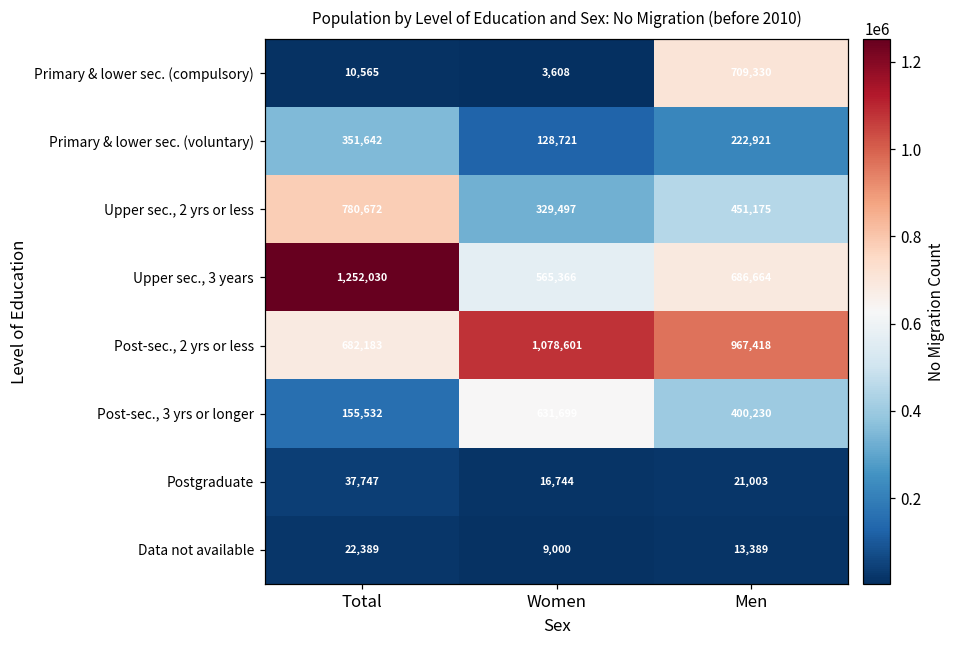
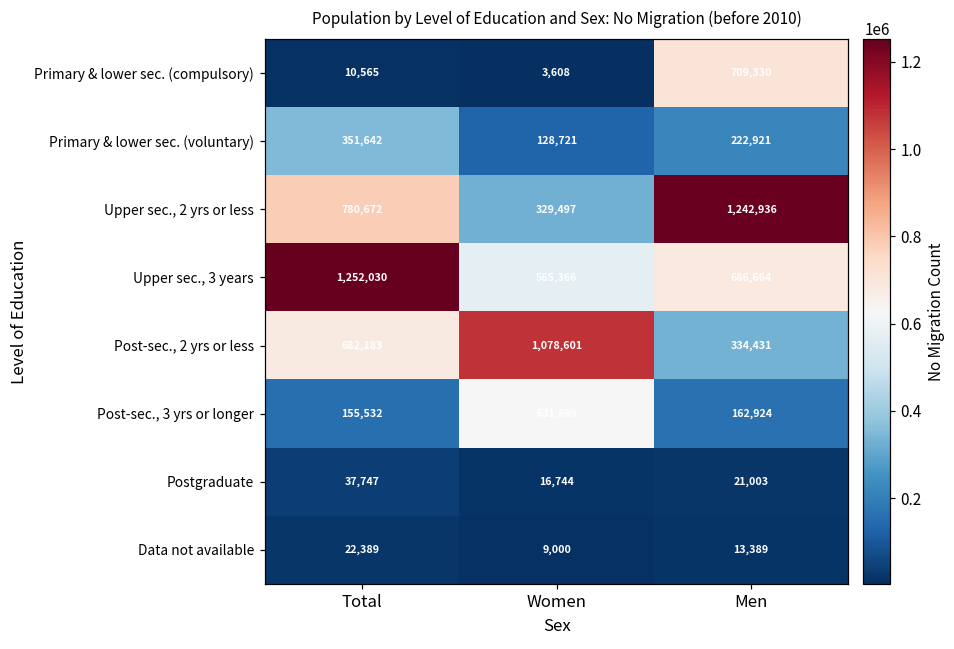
  {
    "Primary & lower sec. (compulsory)": {
      "Total": "10,565",
      "Women": "3,608"
    },
    "Primary & lower sec. (voluntary)": {
      "Total": "351,642",
      "Women": "128,721",
      "Men": "222,921"
    },
    "Upper sec., 2 yrs or less": {
      "Total": "780,672",
      "Women": "329,497",
-     "Men": "451,175"
+     "Men": "1,242,936"
    },
    "Upper sec., 3 years": {
      "Total": "1,252,030"
    },
    "Post-sec., 2 yrs or less": {
      "Women": "1,078,601",
-     "Men": "967,418"
+     "Men": "334,431"
    },
    "Post-sec., 3 yrs or longer": {
      "Total": "155,532",
-     "Men": "400,230"
+     "Men": "162,924"
    },
    "Postgraduate": {
      "Total": "37,747",
      "Women": "16,744",
      "Men": "21,003"
    },
    "Data not available": {
      "Total": "22,389",
      "Women": "9,000",
      "Men": "13,389"
    }
  }
